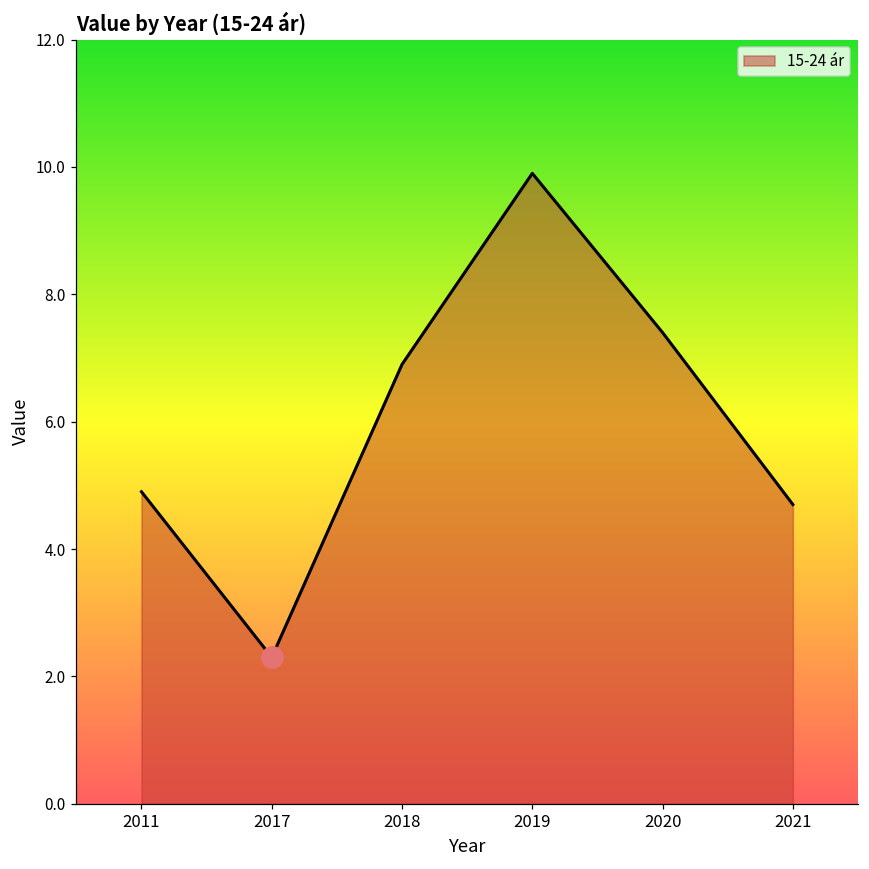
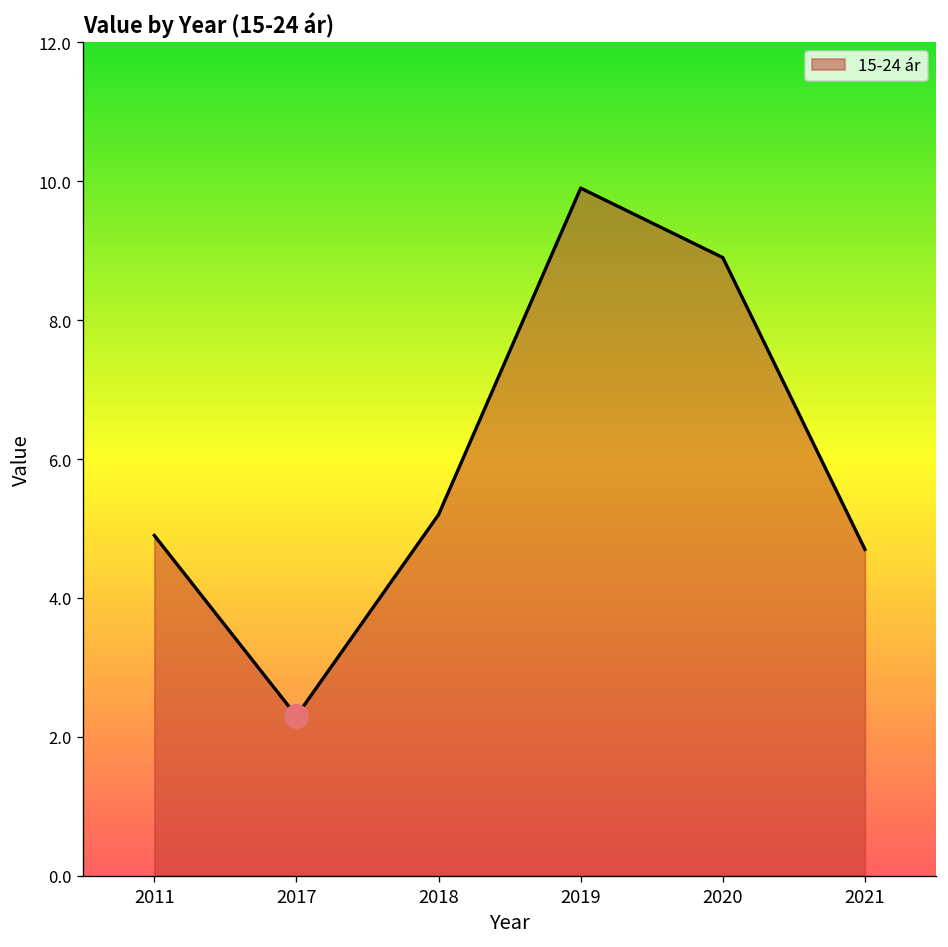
  {
    "15-24 ár": {
      "2011": 4.9,
-     "2018": 6.9,
+     "2018": 5.2,
      "2019": 9.9,
-     "2020": 7.4,
+     "2020": 8.9,
      "2021": 4.7
    }
  }
